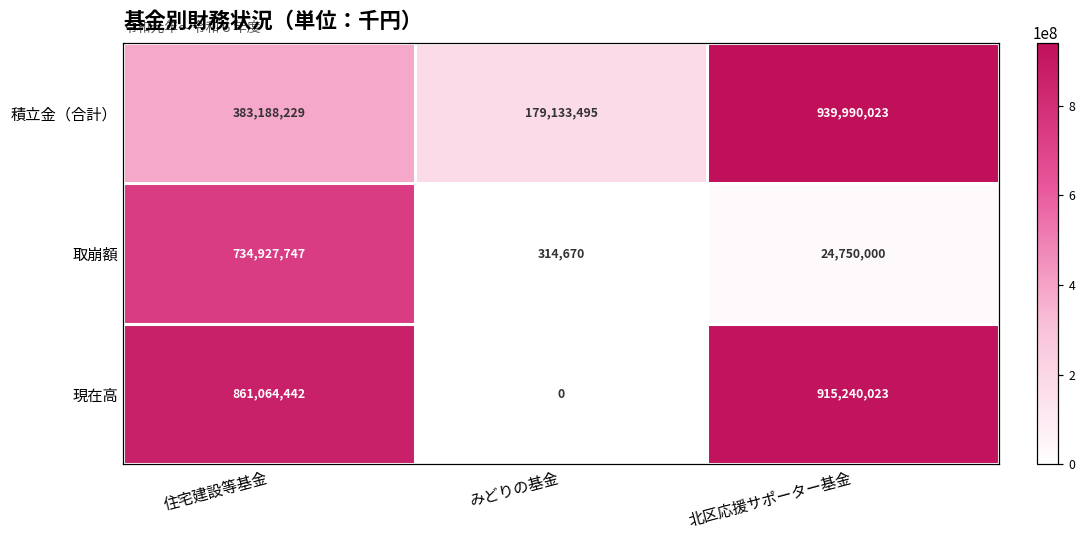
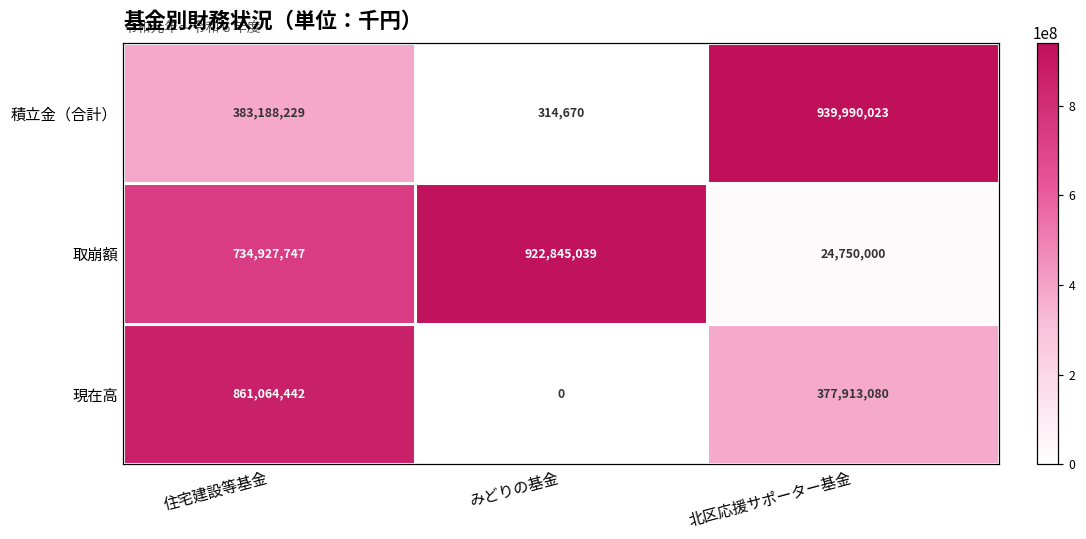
  {
    "積立金（合計）": {
      "住宅建設等基金": "383,188,229",
-     "みどりの基金": "179,133,495",
+     "みどりの基金": "314,670",
      "北区応援サポーター基金": "939,990,023"
    },
    "取崩額": {
      "住宅建設等基金": "734,927,747",
-     "みどりの基金": "314,670",
+     "みどりの基金": "922,845,039",
      "北区応援サポーター基金": "24,750,000"
    },
    "現在高": {
      "住宅建設等基金": "861,064,442",
      "みどりの基金": "0",
-     "北区応援サポーター基金": "915,240,023"
+     "北区応援サポーター基金": "377,913,080"
    }
  }
